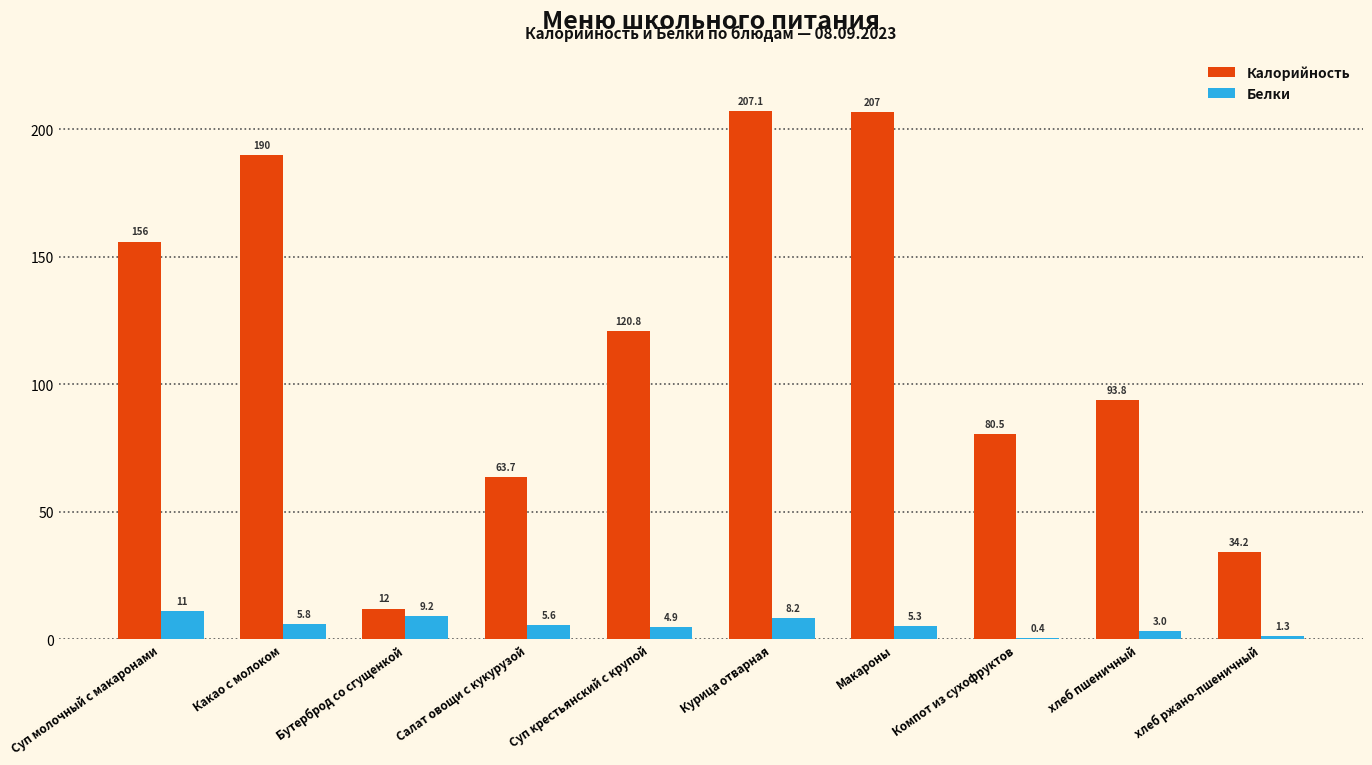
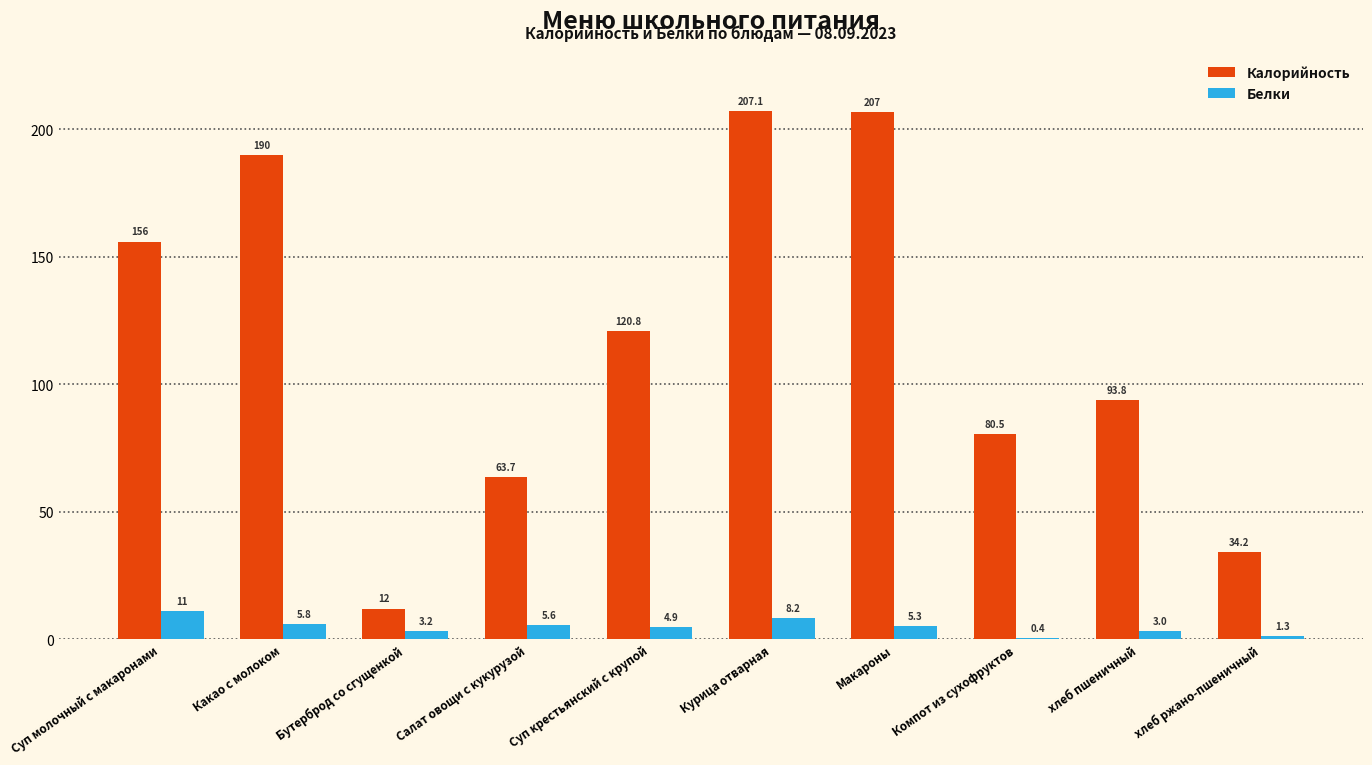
  {
    "Калорийность": {
      "Суп молочный с макаронами": 156,
      "Какао с молоком": 190,
      "Бутерброд со сгущенкой": 12,
      "Салат овощи с кукурузой": 63.7,
      "Суп крестьянский с крупой": 120.8,
      "Курица отварная": 207.1,
      "Макароны": 207,
      "Компот из сухофруктов": 80.5,
      "хлеб пшеничный": 93.8,
      "хлеб ржано-пшеничный": 34.2
    },
    "Белки": {
      "Суп молочный с макаронами": 11,
      "Какао с молоком": 5.8,
-     "Бутерброд со сгущенкой": 9.2,
+     "Бутерброд со сгущенкой": 3.2,
      "Салат овощи с кукурузой": 5.6,
      "Суп крестьянский с крупой": 4.9,
      "Курица отварная": 8.2,
      "Макароны": 5.3,
      "Компот из сухофруктов": 0.4,
      "хлеб пшеничный": 3.0,
      "хлеб ржано-пшеничный": 1.3
    }
  }
